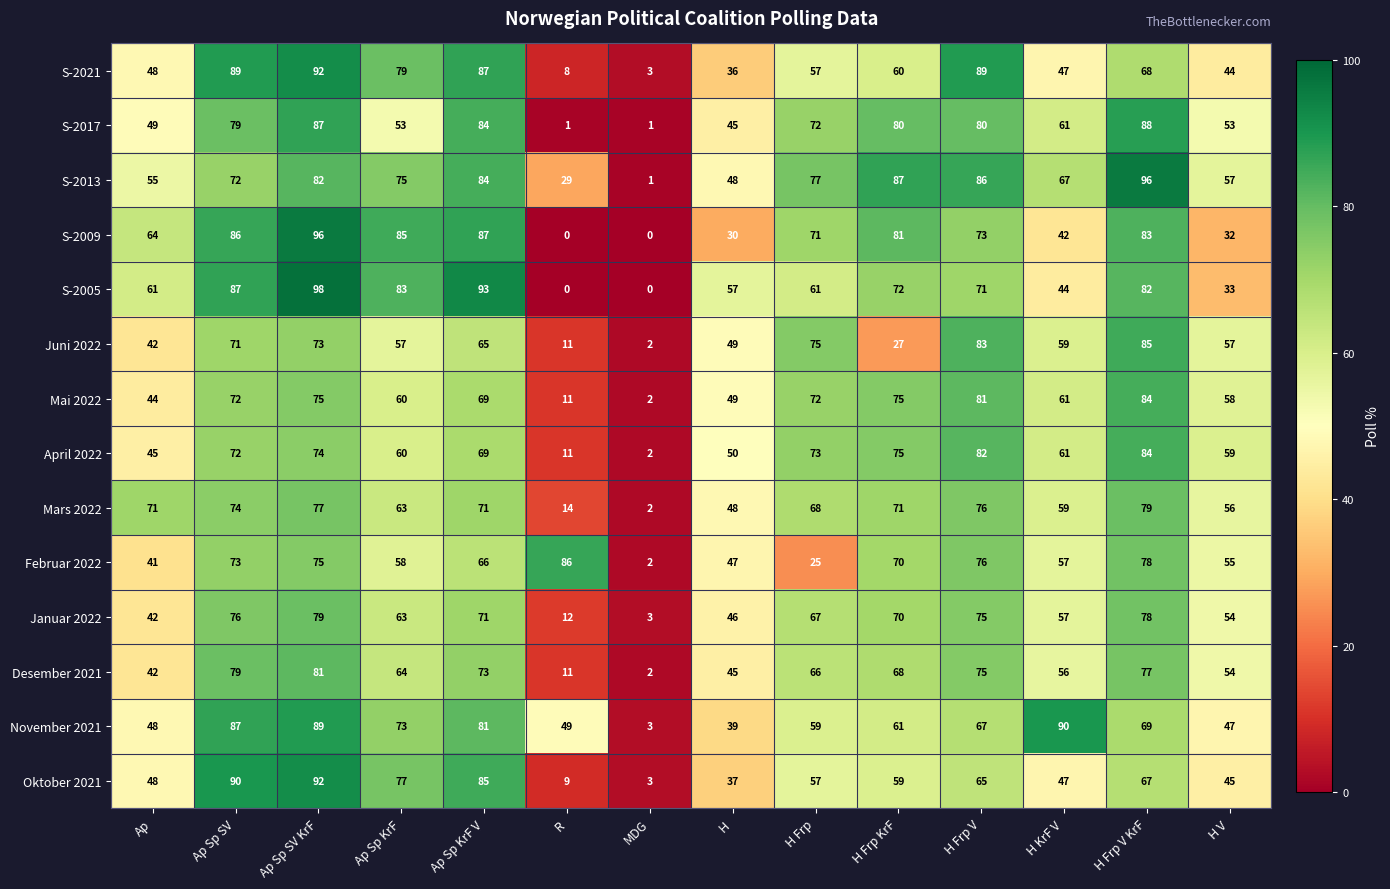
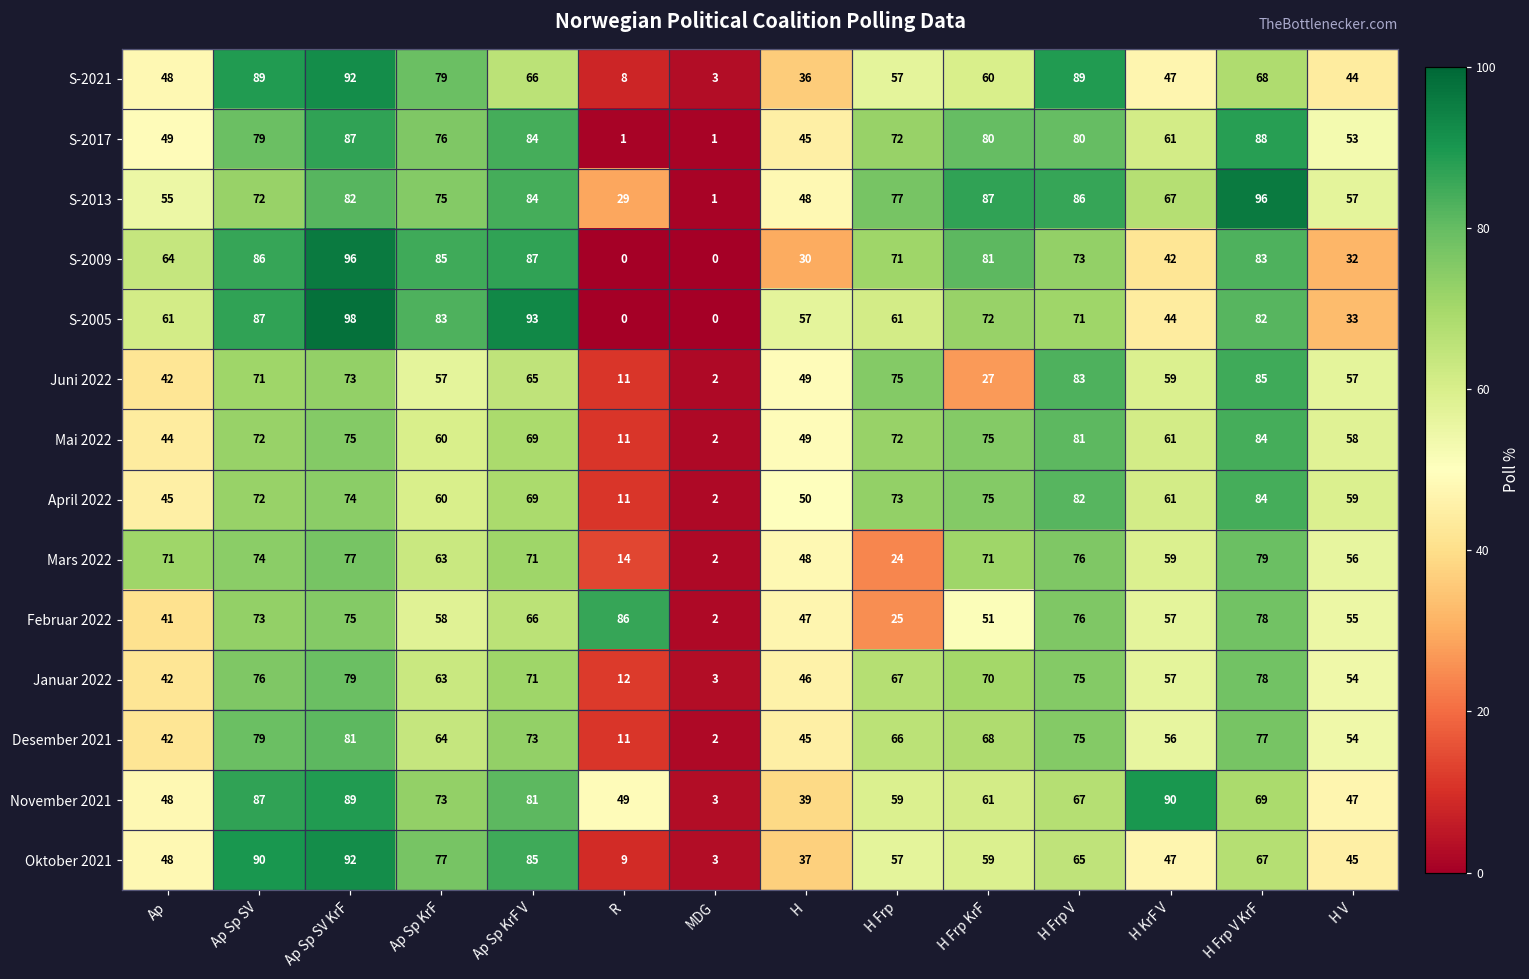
  {
    "S-2021": {
      "Ap": 48,
      "Ap Sp SV": 89,
      "Ap Sp SV KrF": 92,
      "Ap Sp KrF": 79,
-     "Ap Sp KrF V": 87,
+     "Ap Sp KrF V": 66,
      "R": 8,
      "MDG": 3,
      "H": 36,
      "H Frp": 57,
      "H Frp KrF": 60,
      "H Frp V": 89,
      "H KrF V": 47,
      "H Frp V KrF": 68,
      "H V": 44
    },
    "S-2017": {
      "Ap": 49,
      "Ap Sp SV": 79,
      "Ap Sp SV KrF": 87,
-     "Ap Sp KrF": 53,
+     "Ap Sp KrF": 76,
      "Ap Sp KrF V": 84,
      "R": 1,
      "MDG": 1,
      "H": 45,
      "H Frp": 72,
      "H Frp KrF": 80,
      "H Frp V": 80,
      "H KrF V": 61,
      "H Frp V KrF": 88,
      "H V": 53
    },
    "S-2013": {
      "Ap": 55,
      "Ap Sp SV": 72,
      "Ap Sp SV KrF": 82,
      "Ap Sp KrF": 75,
      "Ap Sp KrF V": 84,
      "R": 29,
      "MDG": 1,
      "H": 48,
      "H Frp": 77,
      "H Frp KrF": 87,
      "H Frp V": 86,
      "H KrF V": 67,
      "H Frp V KrF": 96,
      "H V": 57
    },
    "S-2009": {
      "Ap": 64,
      "Ap Sp SV": 86,
      "Ap Sp SV KrF": 96,
      "Ap Sp KrF": 85,
      "Ap Sp KrF V": 87,
      "R": 0,
      "MDG": 0,
      "H": 30,
      "H Frp": 71,
      "H Frp KrF": 81,
      "H Frp V": 73,
      "H KrF V": 42,
      "H Frp V KrF": 83,
      "H V": 32
    },
    "S-2005": {
      "Ap": 61,
      "Ap Sp SV": 87,
      "Ap Sp SV KrF": 98,
      "Ap Sp KrF": 83,
      "Ap Sp KrF V": 93,
      "R": 0,
      "MDG": 0,
      "H": 57,
      "H Frp": 61,
      "H Frp KrF": 72,
      "H Frp V": 71,
      "H KrF V": 44,
      "H Frp V KrF": 82,
      "H V": 33
    },
    "Juni 2022": {
      "Ap": 42,
      "Ap Sp SV": 71,
      "Ap Sp SV KrF": 73,
      "Ap Sp KrF": 57,
      "Ap Sp KrF V": 65,
      "R": 11,
      "MDG": 2,
      "H": 49,
      "H Frp": 75,
      "H Frp KrF": 27,
      "H Frp V": 83,
      "H KrF V": 59,
      "H Frp V KrF": 85,
      "H V": 57
    },
    "Mai 2022": {
      "Ap": 44,
      "Ap Sp SV": 72,
      "Ap Sp SV KrF": 75,
      "Ap Sp KrF": 60,
      "Ap Sp KrF V": 69,
      "R": 11,
      "MDG": 2,
      "H": 49,
      "H Frp": 72,
      "H Frp KrF": 75,
      "H Frp V": 81,
      "H KrF V": 61,
      "H Frp V KrF": 84,
      "H V": 58
    },
    "April 2022": {
      "Ap": 45,
      "Ap Sp SV": 72,
      "Ap Sp SV KrF": 74,
      "Ap Sp KrF": 60,
      "Ap Sp KrF V": 69,
      "R": 11,
      "MDG": 2,
      "H": 50,
      "H Frp": 73,
      "H Frp KrF": 75,
      "H Frp V": 82,
      "H KrF V": 61,
      "H Frp V KrF": 84,
      "H V": 59
    },
    "Mars 2022": {
      "Ap": 71,
      "Ap Sp SV": 74,
      "Ap Sp SV KrF": 77,
      "Ap Sp KrF": 63,
      "Ap Sp KrF V": 71,
      "R": 14,
      "MDG": 2,
      "H": 48,
-     "H Frp": 68,
+     "H Frp": 24,
      "H Frp KrF": 71,
      "H Frp V": 76,
      "H KrF V": 59,
      "H Frp V KrF": 79,
      "H V": 56
    },
    "Februar 2022": {
      "Ap": 41,
      "Ap Sp SV": 73,
      "Ap Sp SV KrF": 75,
      "Ap Sp KrF": 58,
      "Ap Sp KrF V": 66,
      "R": 86,
      "MDG": 2,
      "H": 47,
      "H Frp": 25,
-     "H Frp KrF": 70,
+     "H Frp KrF": 51,
      "H Frp V": 76,
      "H KrF V": 57,
      "H Frp V KrF": 78,
      "H V": 55
    },
    "Januar 2022": {
      "Ap": 42,
      "Ap Sp SV": 76,
      "Ap Sp SV KrF": 79,
      "Ap Sp KrF": 63,
      "Ap Sp KrF V": 71,
      "R": 12,
      "MDG": 3,
      "H": 46,
      "H Frp": 67,
      "H Frp KrF": 70,
      "H Frp V": 75,
      "H KrF V": 57,
      "H Frp V KrF": 78,
      "H V": 54
    },
    "Desember 2021": {
      "Ap": 42,
      "Ap Sp SV": 79,
      "Ap Sp SV KrF": 81,
      "Ap Sp KrF": 64,
      "Ap Sp KrF V": 73,
      "R": 11,
      "MDG": 2,
      "H": 45,
      "H Frp": 66,
      "H Frp KrF": 68,
      "H Frp V": 75,
      "H KrF V": 56,
      "H Frp V KrF": 77,
      "H V": 54
    },
    "November 2021": {
      "Ap": 48,
      "Ap Sp SV": 87,
      "Ap Sp SV KrF": 89,
      "Ap Sp KrF": 73,
      "Ap Sp KrF V": 81,
      "R": 49,
      "MDG": 3,
      "H": 39,
      "H Frp": 59,
      "H Frp KrF": 61,
      "H Frp V": 67,
      "H KrF V": 90,
      "H Frp V KrF": 69,
      "H V": 47
    },
    "Oktober 2021": {
      "Ap": 48,
      "Ap Sp SV": 90,
      "Ap Sp SV KrF": 92,
      "Ap Sp KrF": 77,
      "Ap Sp KrF V": 85,
      "R": 9,
      "MDG": 3,
      "H": 37,
      "H Frp": 57,
      "H Frp KrF": 59,
      "H Frp V": 65,
      "H KrF V": 47,
      "H Frp V KrF": 67,
      "H V": 45
    }
  }
